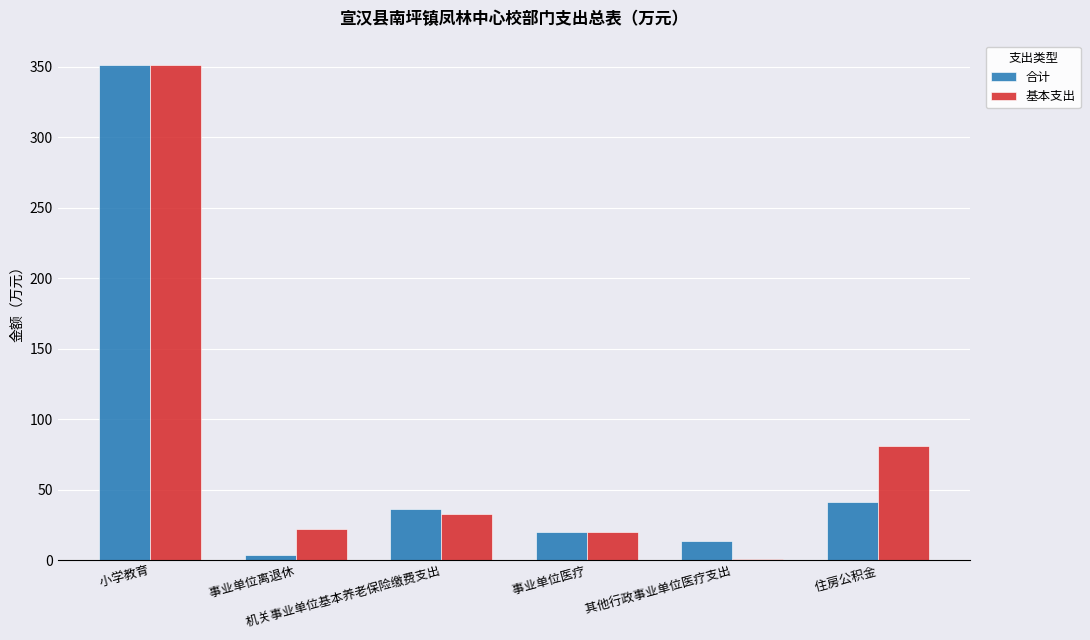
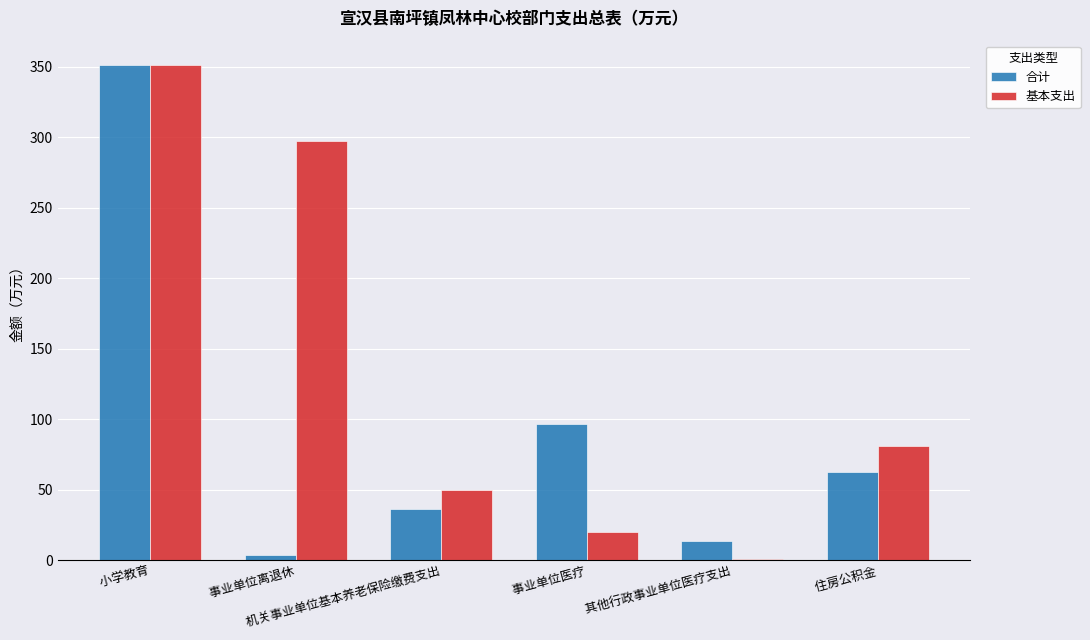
  {
    "合计": {
      "小学教育": 351,
      "事业单位离退休": 3,
      "机关事业单位基本养老保险缴费支出": 37,
-     "事业单位医疗": 20,
+     "事业单位医疗": 96,
      "其他行政事业单位医疗支出": 14,
-     "住房公积金": 41
+     "住房公积金": 63
    },
    "基本支出": {
      "小学教育": 351,
-     "事业单位离退休": 22,
-     "机关事业单位基本养老保险缴费支出": 33,
+     "事业单位离退休": 298,
+     "机关事业单位基本养老保险缴费支出": 50,
      "事业单位医疗": 20,
      "住房公积金": 81
    }
  }
